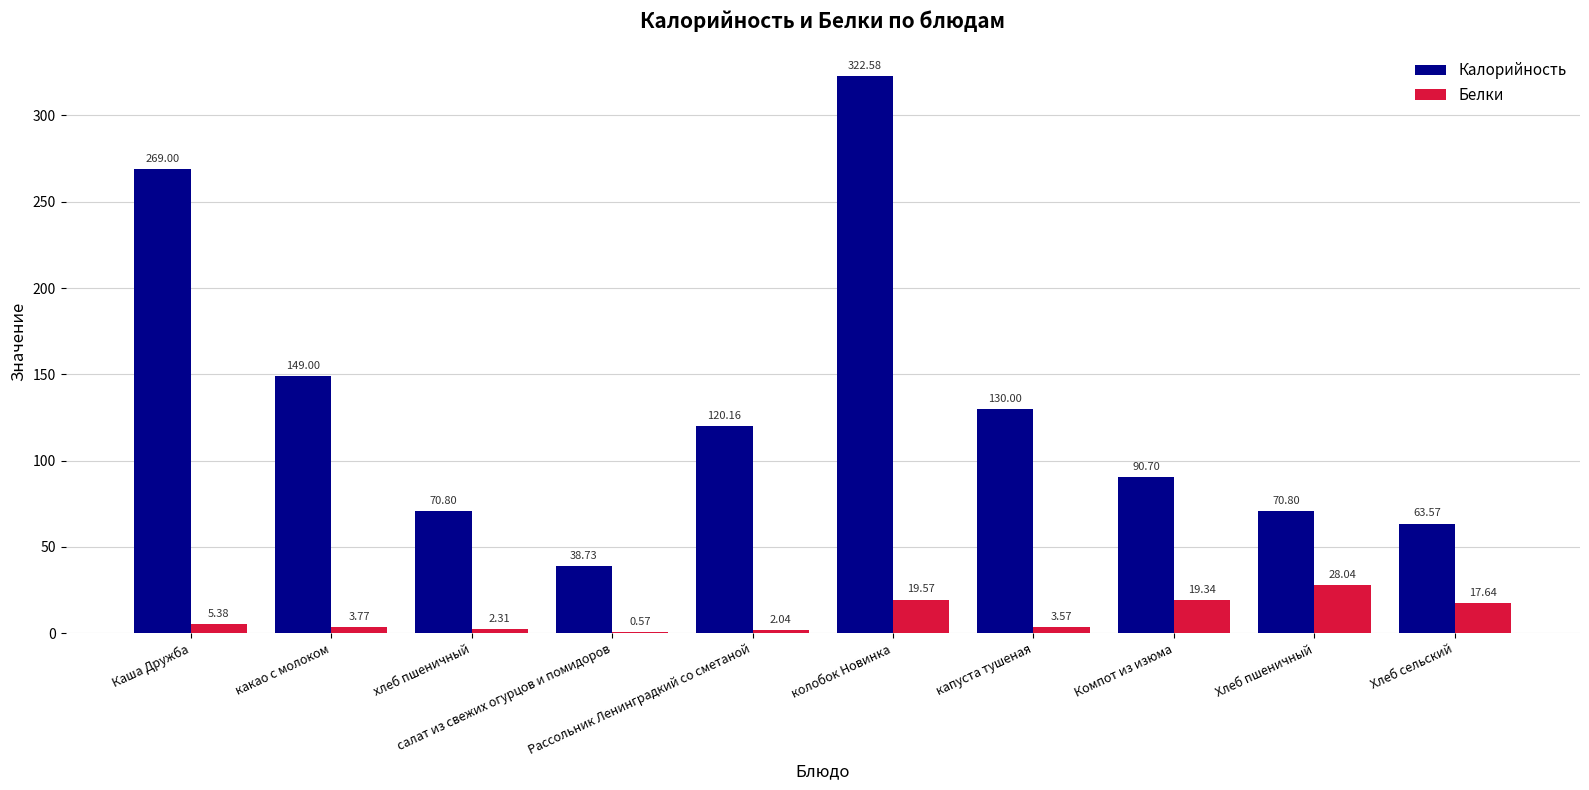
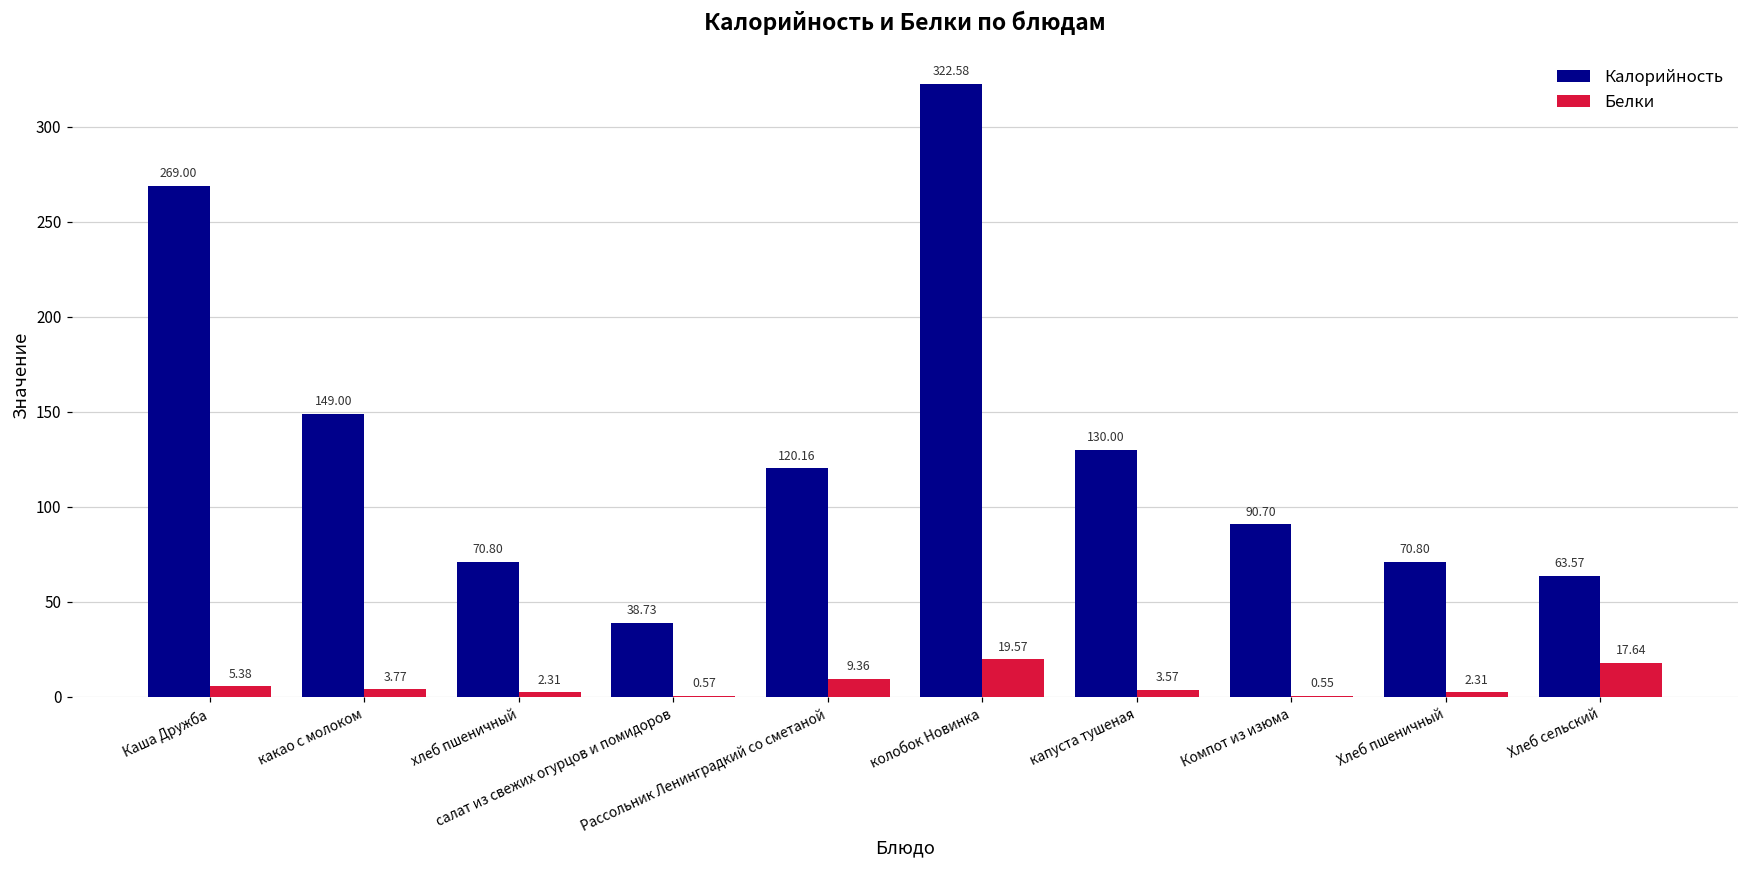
  {
    "Калорийность": {
      "Каша Дружба": 269.00,
      "какао с молоком": 149.00,
      "хлеб пшеничный": 70.80,
      "салат из свежих огурцов и помидоров": 38.73,
      "Рассольник Ленинградкий со сметаной": 120.16,
      "колобок Новинка": 322.58,
      "капуста тушеная": 130.00,
      "Компот из изюма": 90.70,
      "Хлеб пшеничный": 70.80,
      "Хлеб сельский": 63.57
    },
    "Белки": {
      "Каша Дружба": 5.38,
      "какао с молоком": 3.77,
      "хлеб пшеничный": 2.31,
      "салат из свежих огурцов и помидоров": 0.57,
-     "Рассольник Ленинградкий со сметаной": 2.04,
+     "Рассольник Ленинградкий со сметаной": 9.36,
      "колобок Новинка": 19.57,
      "капуста тушеная": 3.57,
-     "Компот из изюма": 19.34,
-     "Хлеб пшеничный": 28.04,
+     "Компот из изюма": 0.55,
+     "Хлеб пшеничный": 2.31,
      "Хлеб сельский": 17.64
    }
  }
